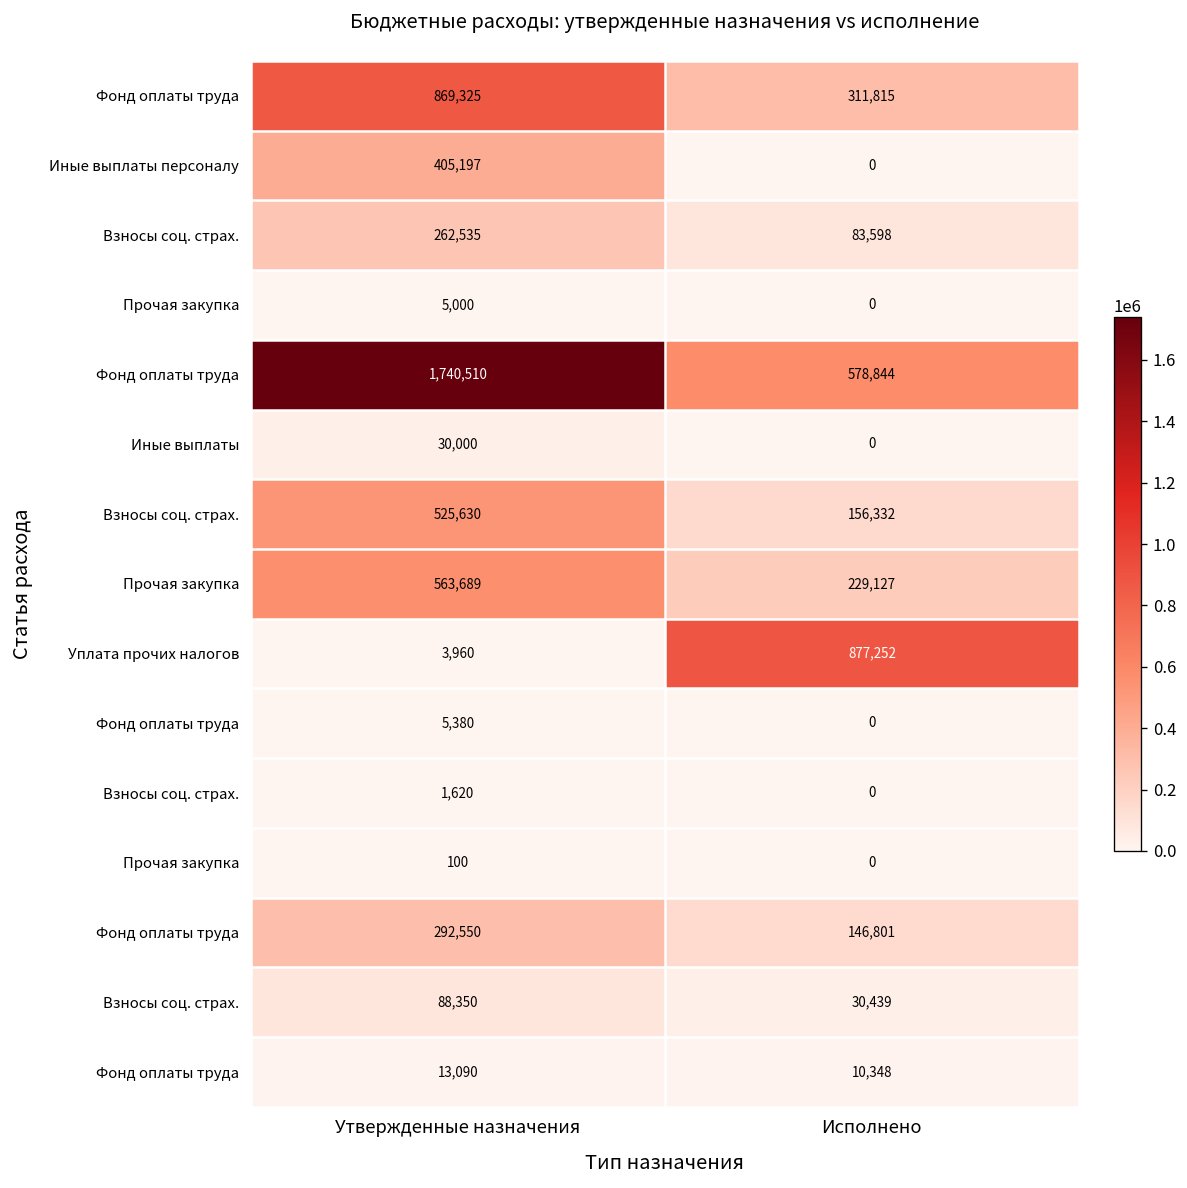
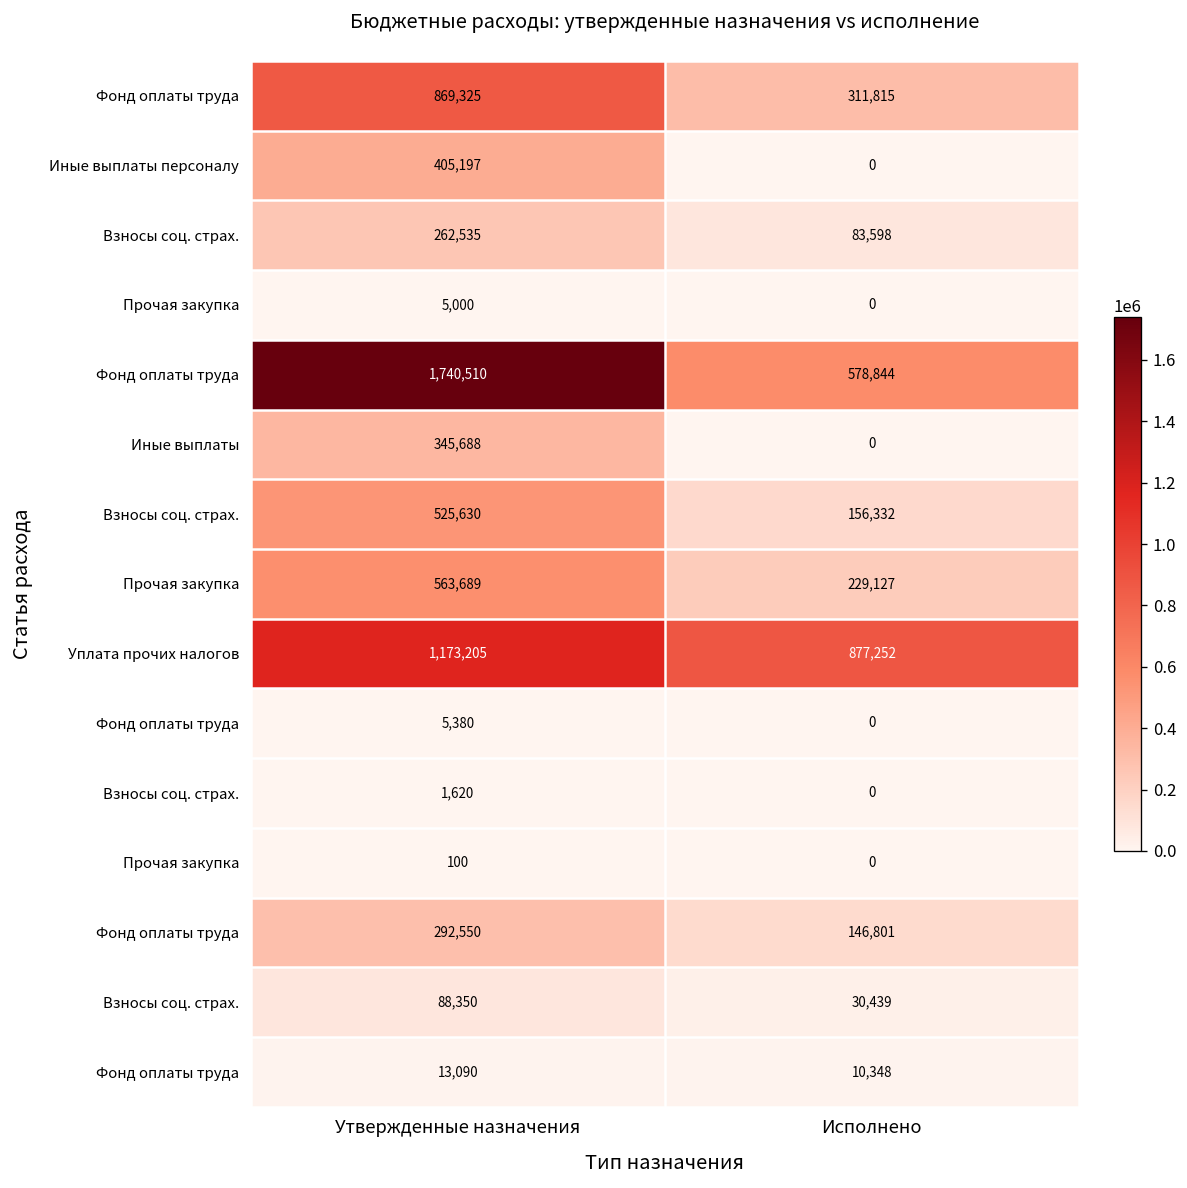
  {
    "Иные выплаты персоналу": {
      "Утвержденные назначения": "405,197",
      "Исполнено": "0"
    },
    "Иные выплаты": {
-     "Утвержденные назначения": "30,000",
+     "Утвержденные назначения": "345,688",
      "Исполнено": "0"
    },
    "Уплата прочих налогов": {
-     "Утвержденные назначения": "3,960",
+     "Утвержденные назначения": "1,173,205",
      "Исполнено": "877,252"
    }
  }
